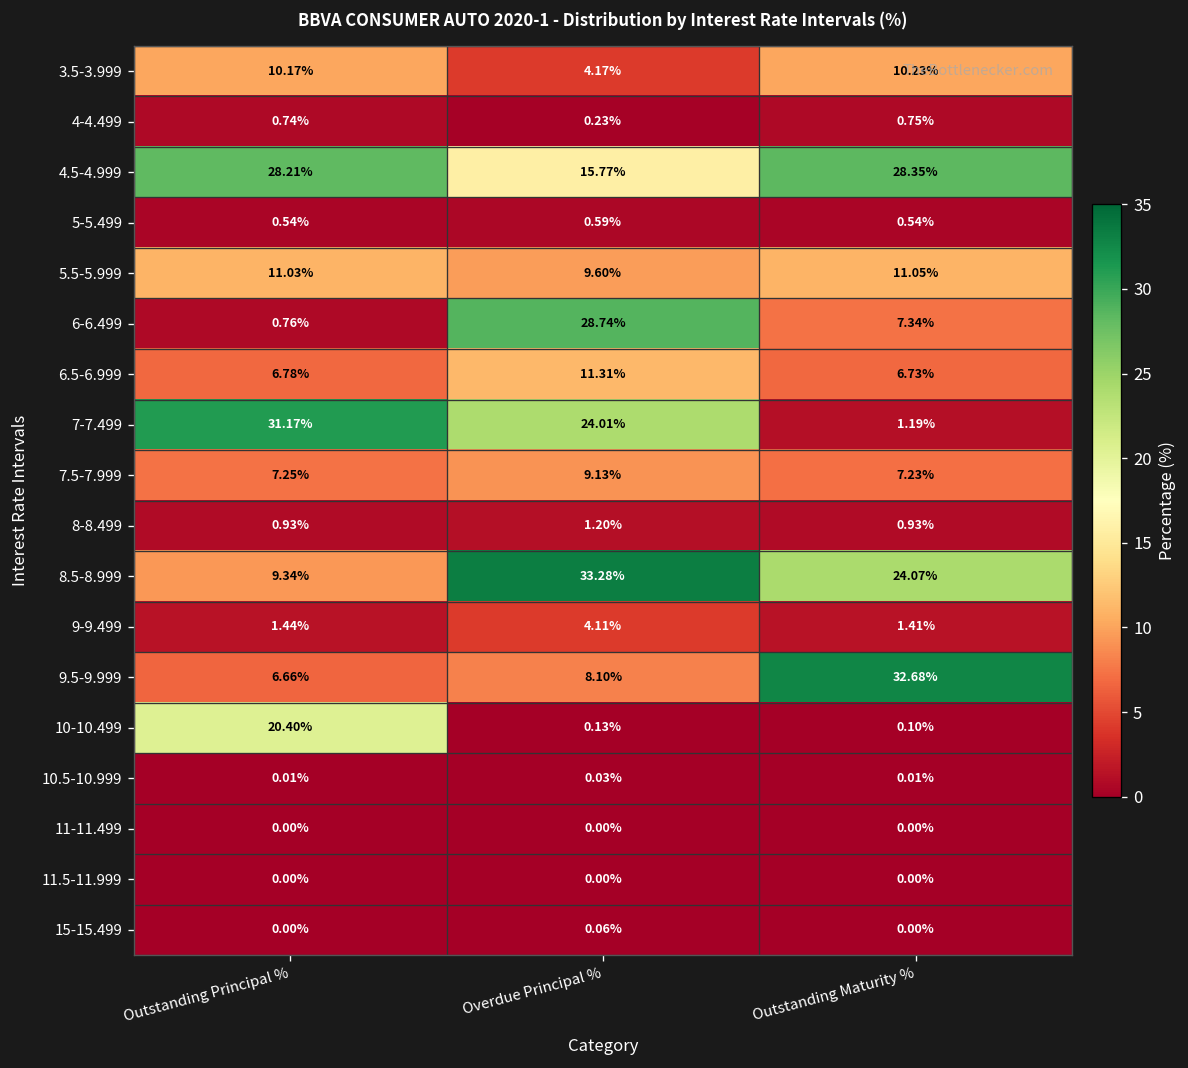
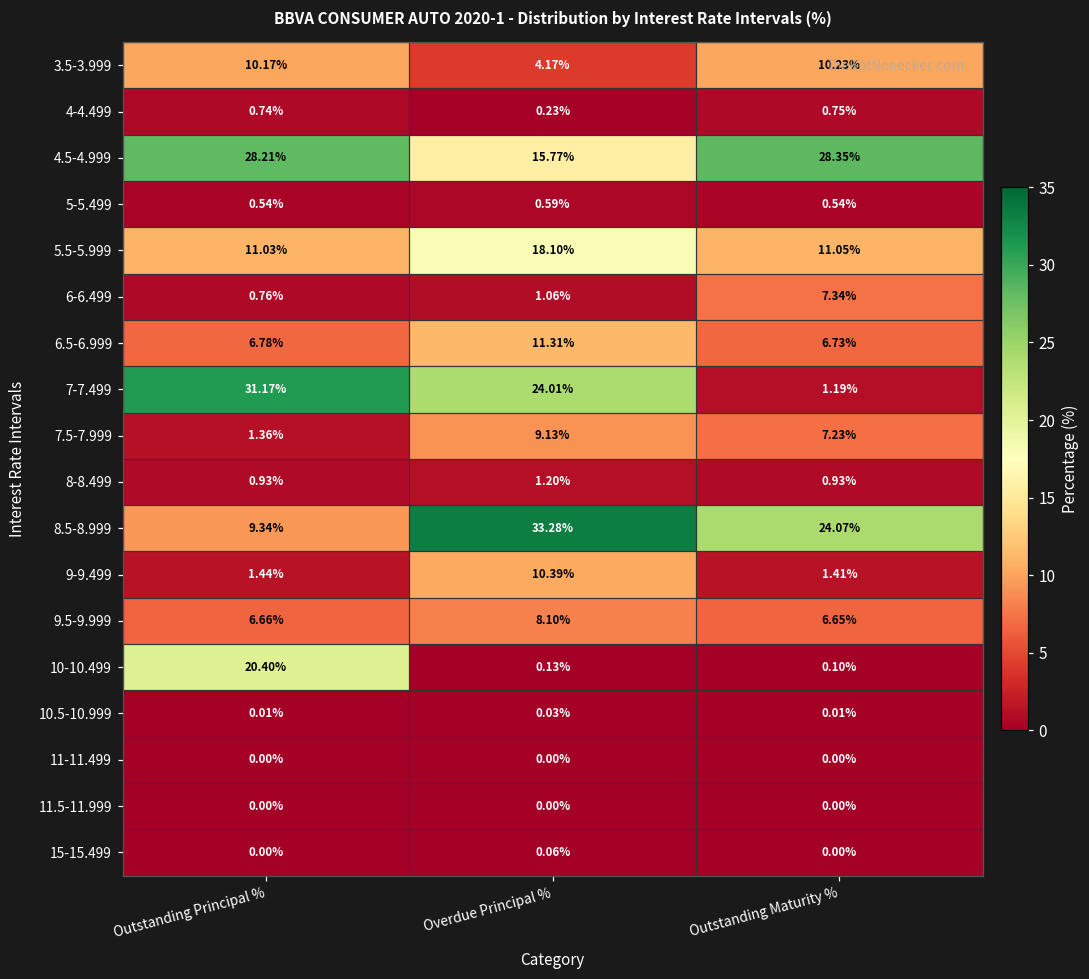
  {
    "3.5-3.999": {
      "Outstanding Principal %": "10.17%",
      "Overdue Principal %": "4.17%"
    },
    "4-4.499": {
      "Outstanding Principal %": "0.74%",
      "Overdue Principal %": "0.23%",
      "Outstanding Maturity %": "0.75%"
    },
    "4.5-4.999": {
      "Outstanding Principal %": "28.21%",
      "Overdue Principal %": "15.77%",
      "Outstanding Maturity %": "28.35%"
    },
    "5-5.499": {
      "Outstanding Principal %": "0.54%",
      "Overdue Principal %": "0.59%",
      "Outstanding Maturity %": "0.54%"
    },
    "5.5-5.999": {
      "Outstanding Principal %": "11.03%",
-     "Overdue Principal %": "9.60%",
+     "Overdue Principal %": "18.10%",
      "Outstanding Maturity %": "11.05%"
    },
    "6-6.499": {
      "Outstanding Principal %": "0.76%",
-     "Overdue Principal %": "28.74%",
+     "Overdue Principal %": "1.06%",
      "Outstanding Maturity %": "7.34%"
    },
    "6.5-6.999": {
      "Outstanding Principal %": "6.78%",
      "Overdue Principal %": "11.31%",
      "Outstanding Maturity %": "6.73%"
    },
    "7-7.499": {
      "Outstanding Principal %": "31.17%",
      "Overdue Principal %": "24.01%",
      "Outstanding Maturity %": "1.19%"
    },
    "7.5-7.999": {
-     "Outstanding Principal %": "7.25%",
+     "Outstanding Principal %": "1.36%",
      "Overdue Principal %": "9.13%",
      "Outstanding Maturity %": "7.23%"
    },
    "8-8.499": {
      "Outstanding Principal %": "0.93%",
      "Overdue Principal %": "1.20%",
      "Outstanding Maturity %": "0.93%"
    },
    "8.5-8.999": {
      "Outstanding Principal %": "9.34%",
      "Overdue Principal %": "33.28%",
      "Outstanding Maturity %": "24.07%"
    },
    "9-9.499": {
      "Outstanding Principal %": "1.44%",
-     "Overdue Principal %": "4.11%",
+     "Overdue Principal %": "10.39%",
      "Outstanding Maturity %": "1.41%"
    },
    "9.5-9.999": {
      "Outstanding Principal %": "6.66%",
      "Overdue Principal %": "8.10%",
-     "Outstanding Maturity %": "32.68%"
+     "Outstanding Maturity %": "6.65%"
    },
    "10-10.499": {
      "Outstanding Principal %": "20.40%",
      "Overdue Principal %": "0.13%",
      "Outstanding Maturity %": "0.10%"
    },
    "10.5-10.999": {
      "Outstanding Principal %": "0.01%",
      "Overdue Principal %": "0.03%",
      "Outstanding Maturity %": "0.01%"
    },
    "11-11.499": {
      "Outstanding Principal %": "0.00%",
      "Overdue Principal %": "0.00%",
      "Outstanding Maturity %": "0.00%"
    },
    "11.5-11.999": {
      "Outstanding Principal %": "0.00%",
      "Overdue Principal %": "0.00%",
      "Outstanding Maturity %": "0.00%"
    },
    "15-15.499": {
      "Outstanding Principal %": "0.00%",
      "Overdue Principal %": "0.06%",
      "Outstanding Maturity %": "0.00%"
    }
  }
